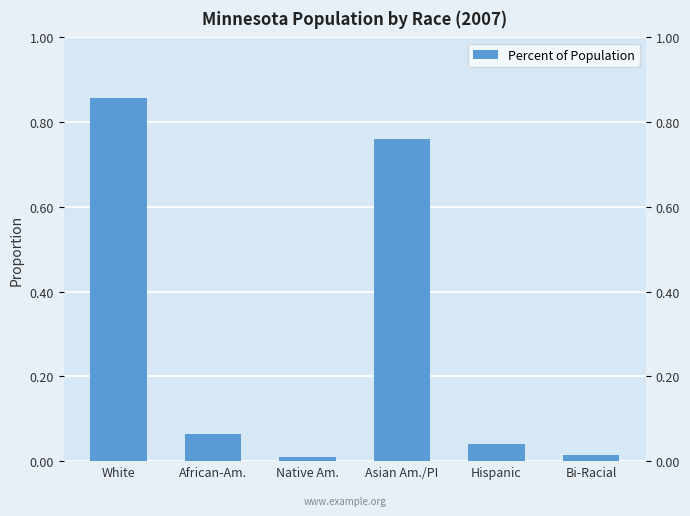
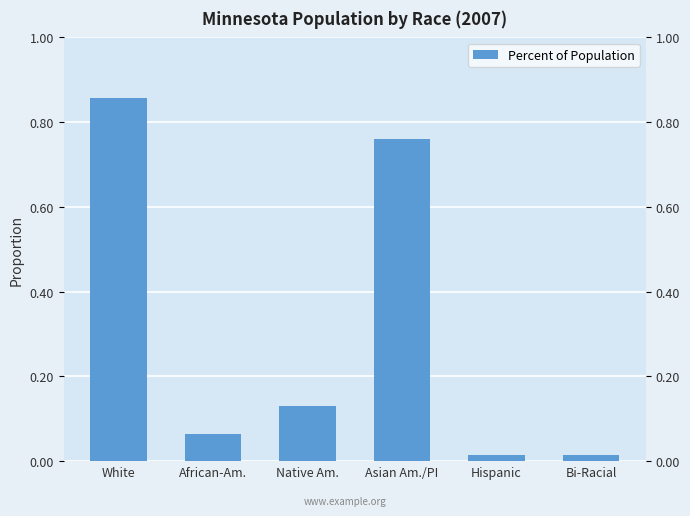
  {
    "White": 0.86,
    "African-Am.": 0.06,
-   "Native Am.": 0.01,
+   "Native Am.": 0.13,
    "Asian Am./PI": 0.76,
-   "Hispanic": 0.04,
+   "Hispanic": 0.01,
    "Bi-Racial": 0.01
  }
